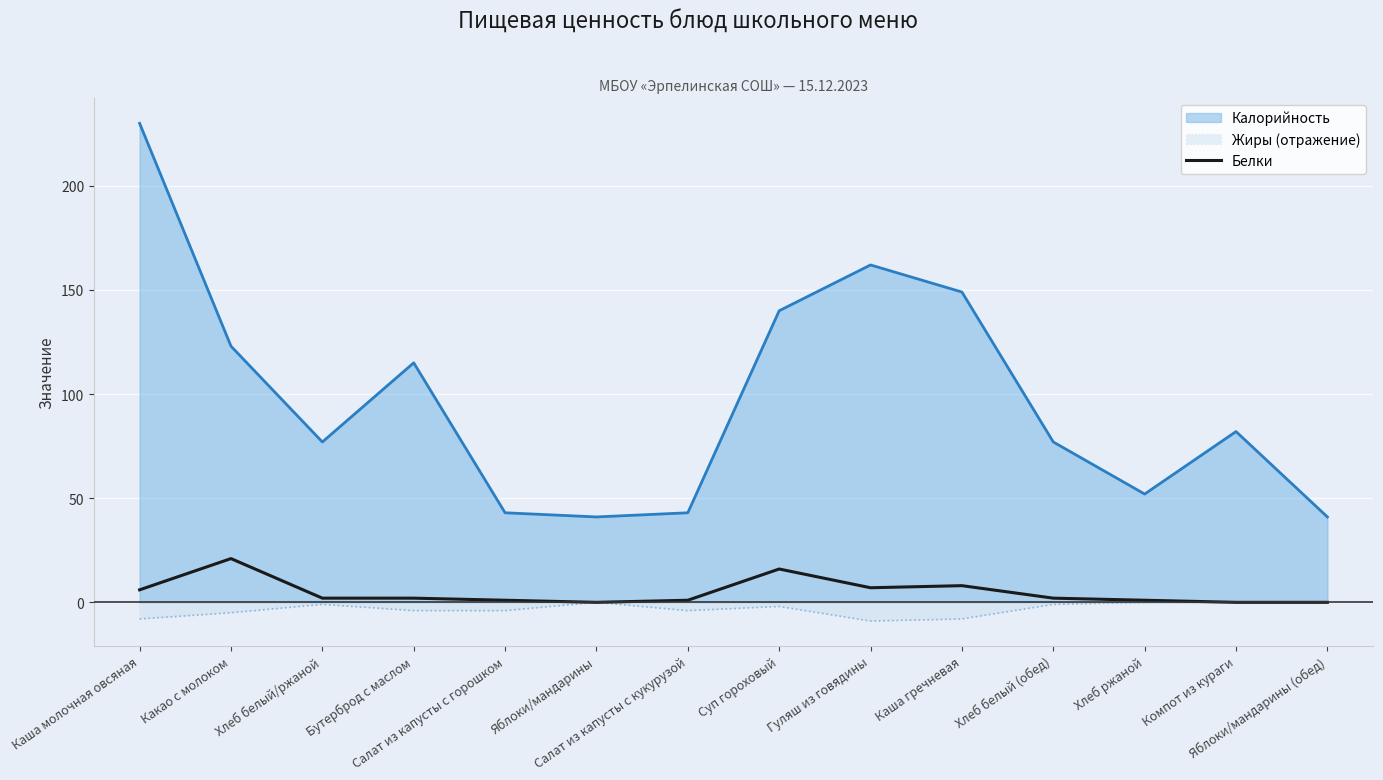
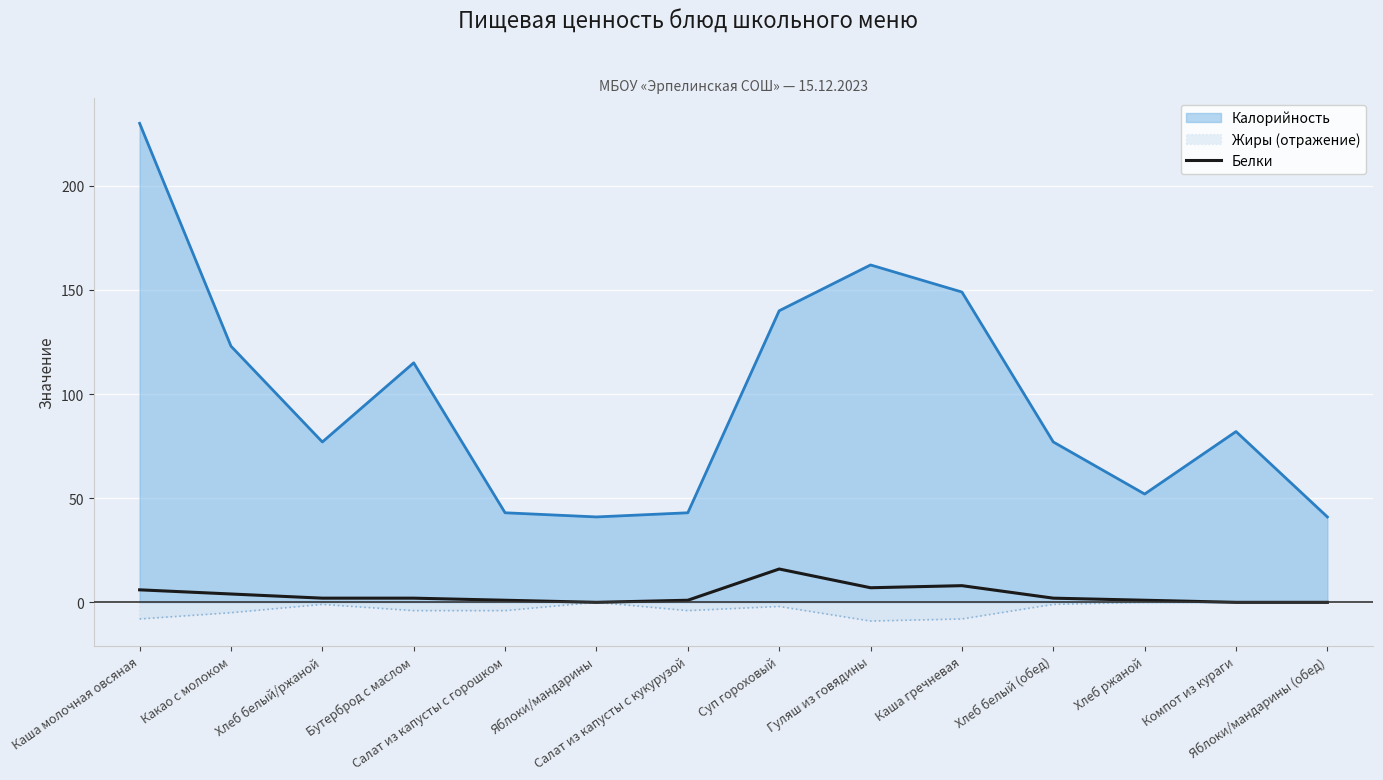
  {
    "Белки": {
      "Каша молочная овсяная": 6,
-     "Какао с молоком": 21,
+     "Какао с молоком": 4,
      "Хлеб белый/ржаной": 2,
      "Бутерброд с маслом": 2,
      "Суп гороховый": 16,
      "Гуляш из говядины": 7,
      "Каша гречневая": 8,
      "Хлеб белый (обед)": 2
    }
  }
